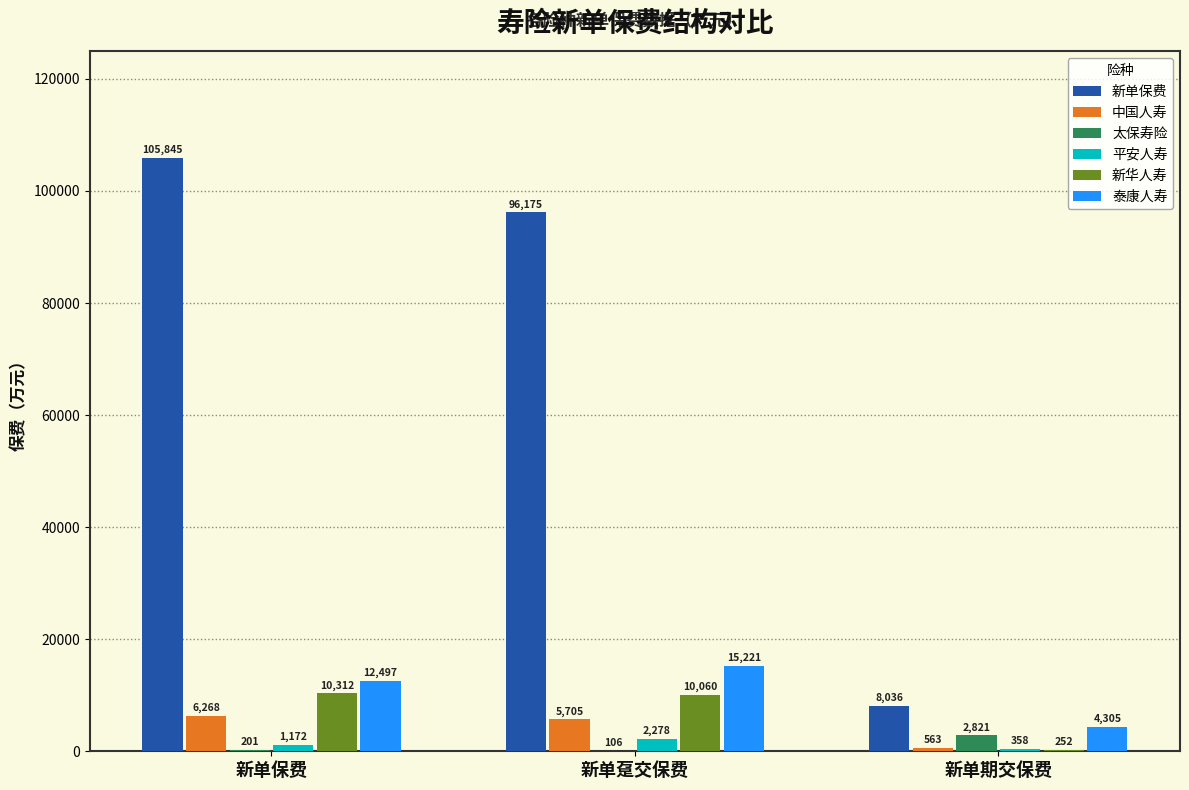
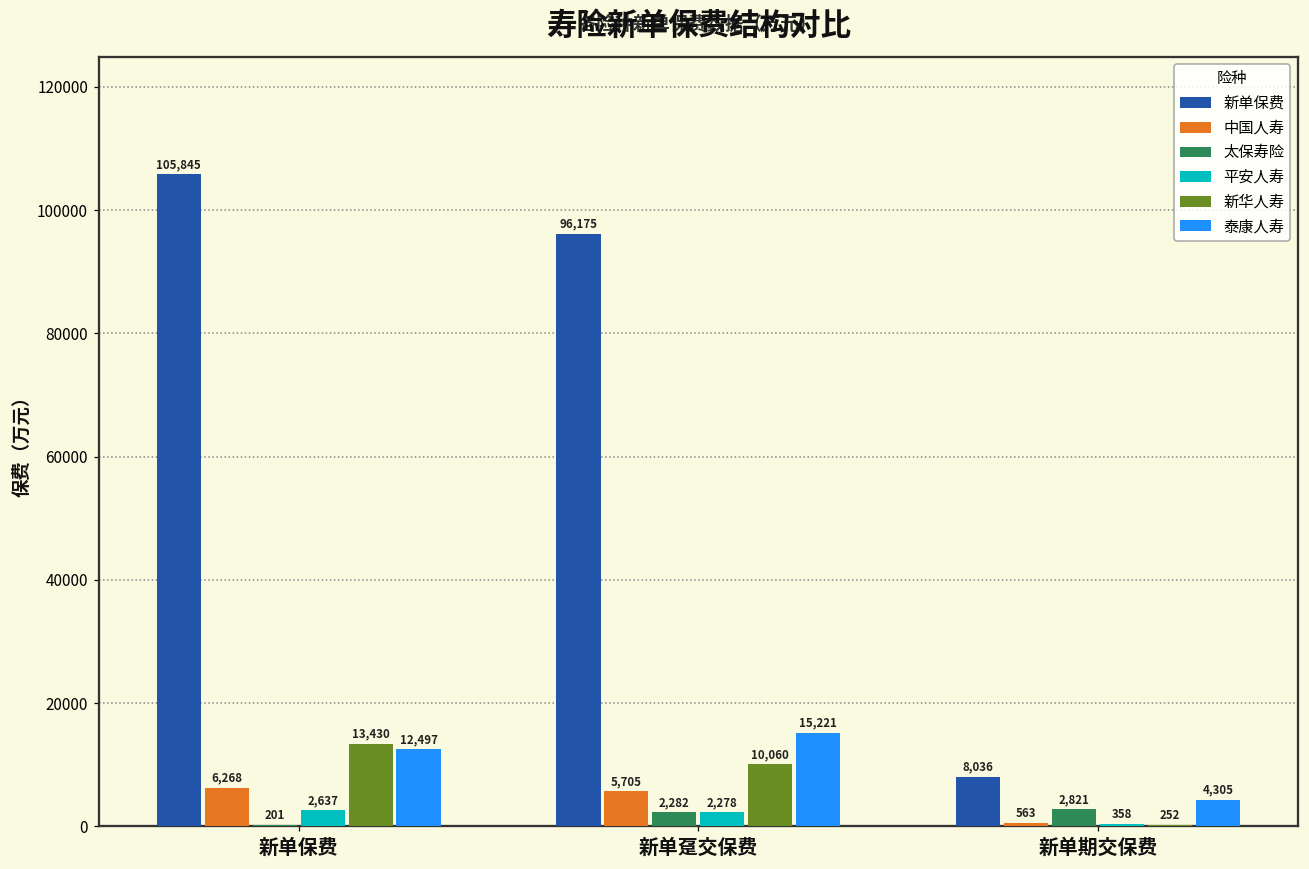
  {
    "新单保费": {
      "新单保费": "105,845",
      "新单趸交保费": "96,175",
      "新单期交保费": "8,036"
    },
    "中国人寿": {
      "新单保费": "6,268",
      "新单趸交保费": "5,705",
      "新单期交保费": "563"
    },
    "太保寿险": {
      "新单保费": "201",
-     "新单趸交保费": "106",
+     "新单趸交保费": "2,282",
      "新单期交保费": "2,821"
    },
    "平安人寿": {
-     "新单保费": "1,172",
+     "新单保费": "2,637",
      "新单趸交保费": "2,278",
      "新单期交保费": "358"
    },
    "新华人寿": {
-     "新单保费": "10,312",
+     "新单保费": "13,430",
      "新单趸交保费": "10,060",
      "新单期交保费": "252"
    },
    "泰康人寿": {
      "新单保费": "12,497",
      "新单趸交保费": "15,221",
      "新单期交保费": "4,305"
    }
  }
